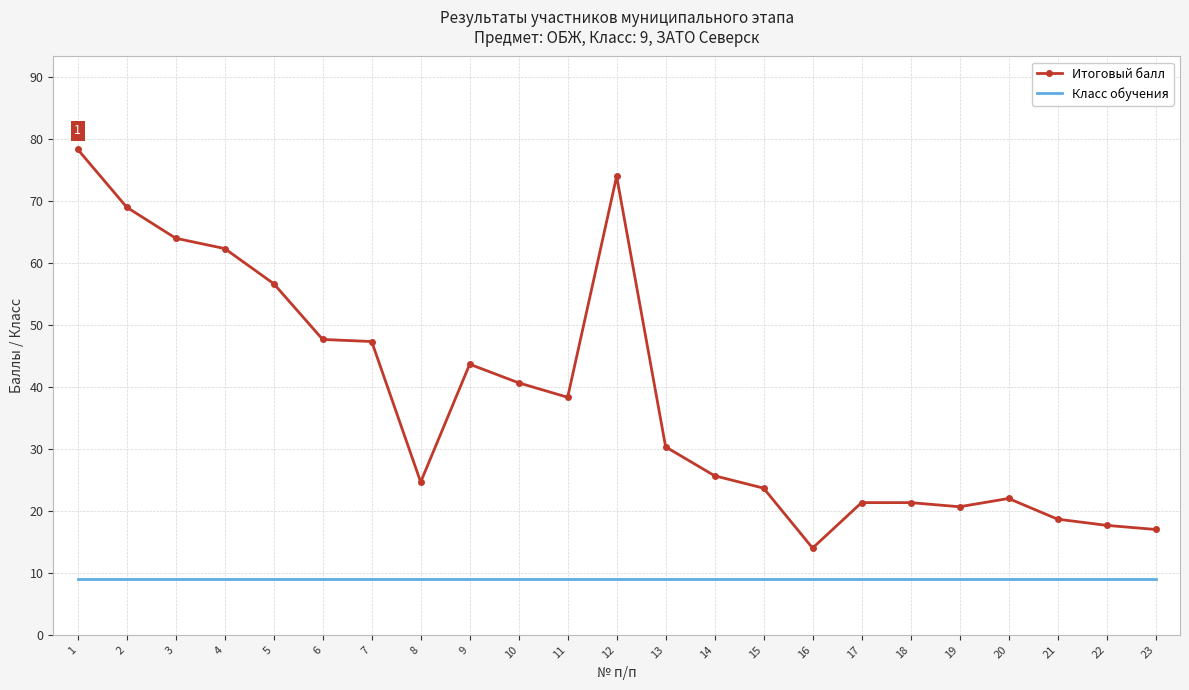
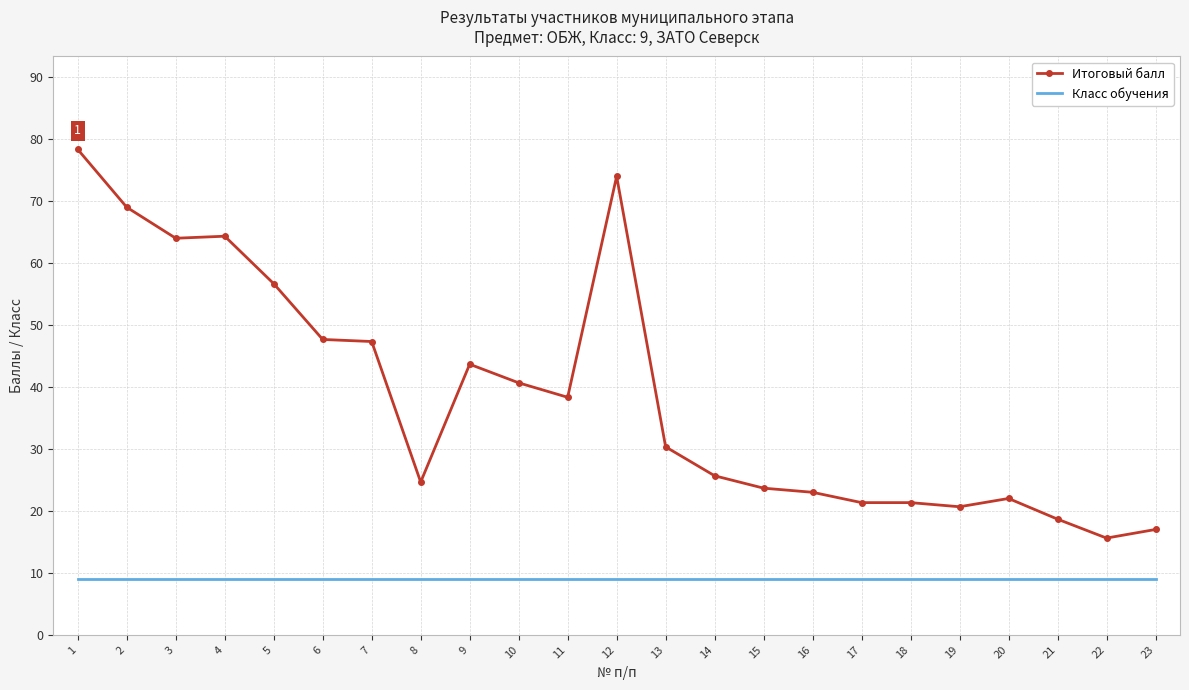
  {
    "Итоговый балл": {
      "2": 69,
      "3": 64,
-     "4": 62,
+     "4": 64,
      "5": 57,
      "6": 48,
      "7": 47,
      "8": 25,
      "9": 44,
      "10": 41,
      "11": 38,
      "12": 74,
      "13": 30,
      "14": 26,
      "15": 24,
-     "16": 14,
+     "16": 23,
      "17": 21,
      "18": 21,
      "19": 21,
      "20": 22,
      "21": 19,
-     "22": 18,
+     "22": 16,
      "23": 17
    },
    "Класс обучения": {
      "1": 9,
      "2": 9,
      "3": 9,
      "4": 9,
      "5": 9,
      "6": 9,
      "7": 9,
      "8": 9,
      "9": 9,
      "10": 9,
      "11": 9,
      "12": 9,
      "13": 9,
      "14": 9,
      "15": 9,
      "16": 9,
      "17": 9,
      "18": 9,
      "19": 9,
      "20": 9,
      "21": 9,
      "22": 9,
      "23": 9
    }
  }
